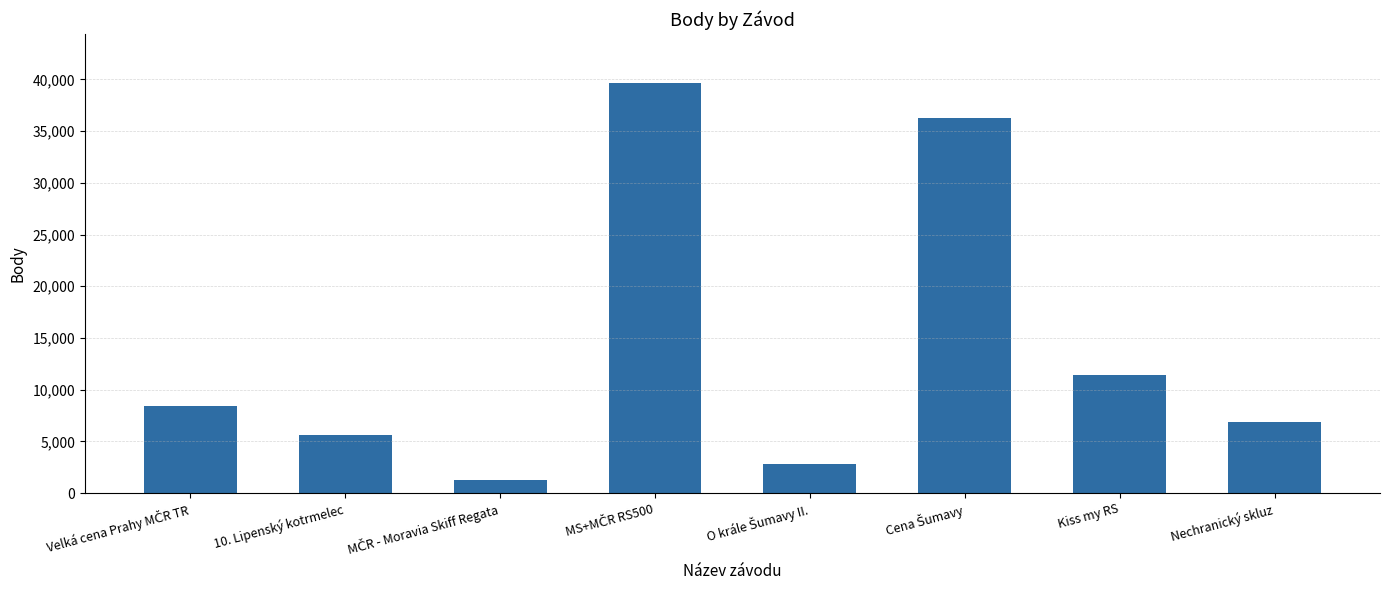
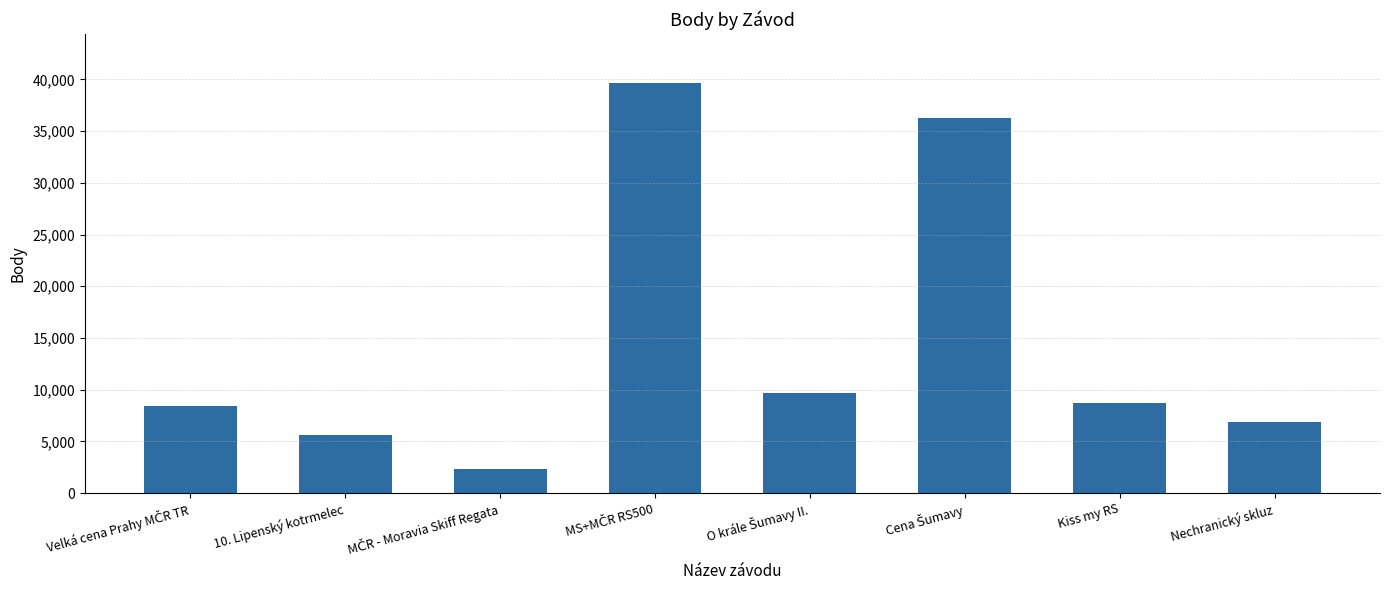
  {
    "Velká cena Prahy MČR TR": "8,400",
    "10. Lipenský kotrmelec": "5,700",
-   "MČR - Moravia Skiff Regata": "1,300",
+   "MČR - Moravia Skiff Regata": "2,400",
    "MS+MČR RS500": "39,600",
-   "O krále Šumavy II.": "2,800",
+   "O krále Šumavy II.": "9,700",
    "Cena Šumavy": "36,200",
-   "Kiss my RS": "11,400",
+   "Kiss my RS": "8,700",
    "Nechranický skluz": "6,800"
  }
